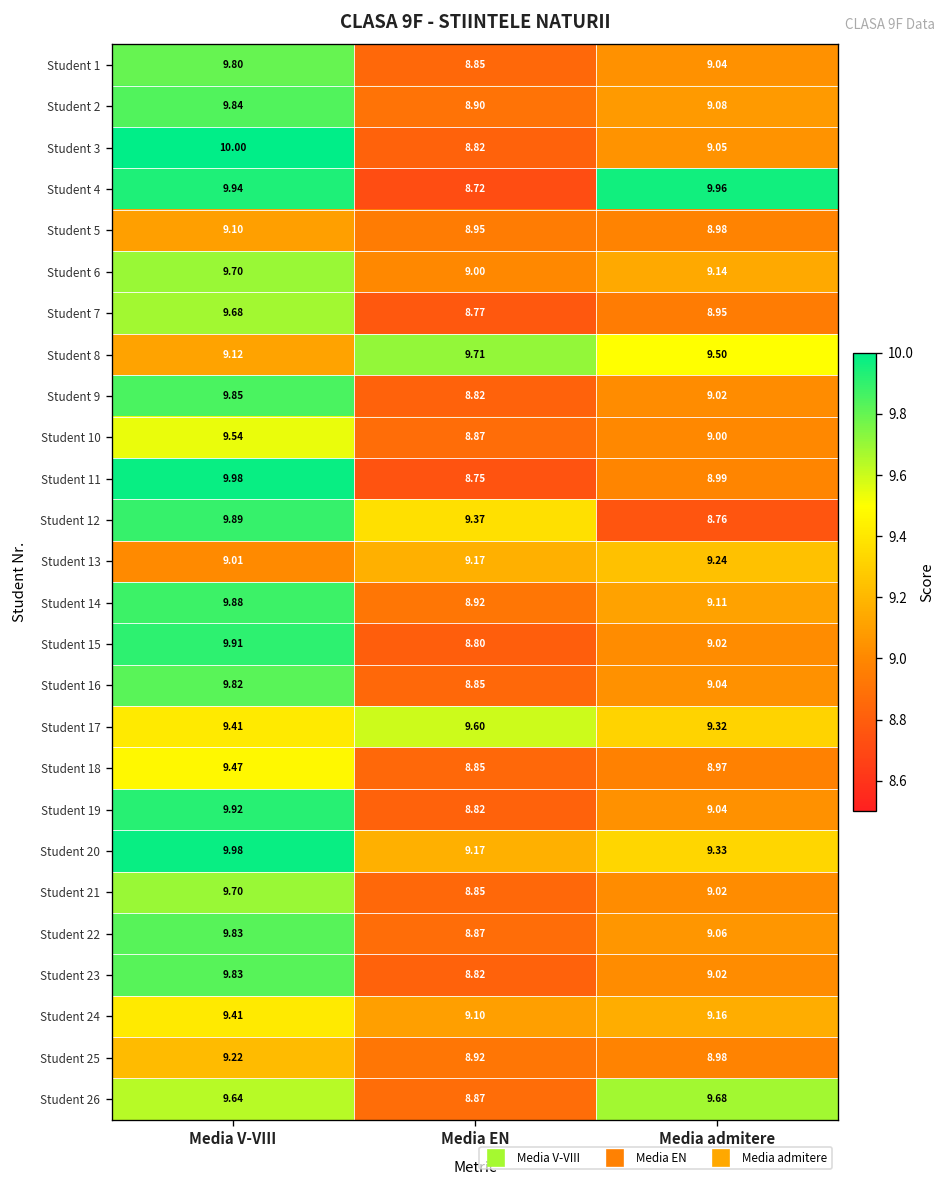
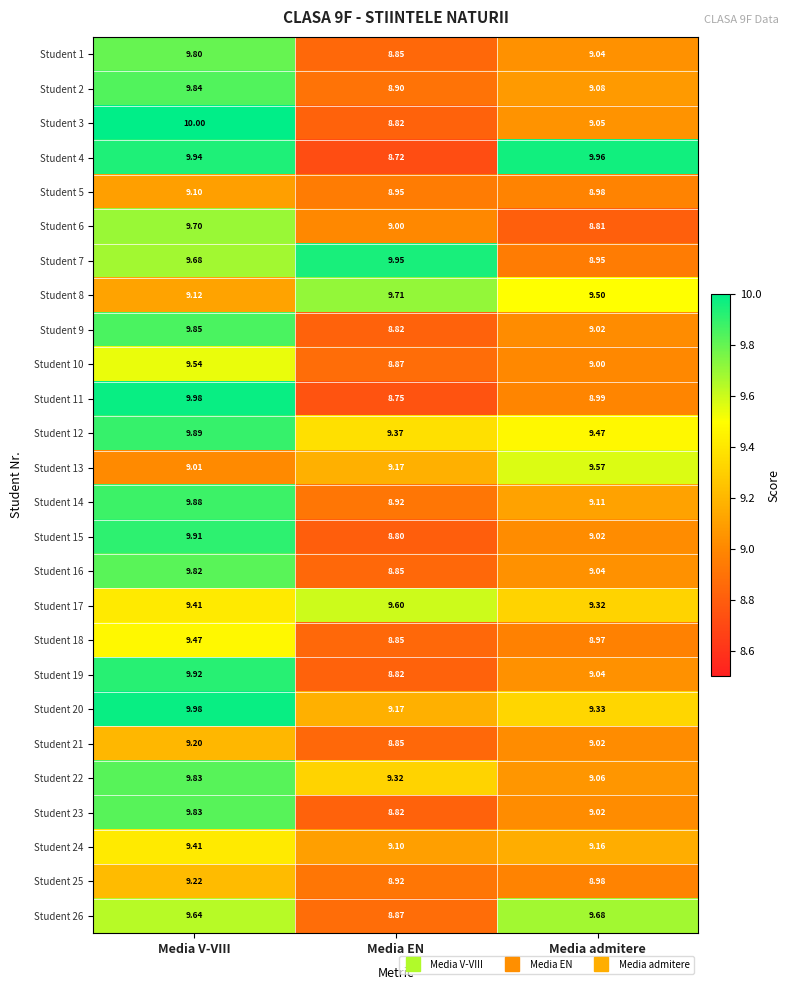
  {
    "Student 1": {
      "Media V-VIII": 9.80,
      "Media EN": 8.85,
      "Media admitere": 9.04
    },
    "Student 2": {
      "Media V-VIII": 9.84,
      "Media EN": 8.90,
      "Media admitere": 9.08
    },
    "Student 3": {
      "Media V-VIII": 10.00,
      "Media EN": 8.82,
      "Media admitere": 9.05
    },
    "Student 4": {
      "Media V-VIII": 9.94,
      "Media EN": 8.72,
      "Media admitere": 9.96
    },
    "Student 5": {
      "Media V-VIII": 9.10,
      "Media EN": 8.95,
      "Media admitere": 8.98
    },
    "Student 6": {
      "Media V-VIII": 9.70,
      "Media EN": 9.00,
-     "Media admitere": 9.14
+     "Media admitere": 8.81
    },
    "Student 7": {
      "Media V-VIII": 9.68,
-     "Media EN": 8.77,
+     "Media EN": 9.95,
      "Media admitere": 8.95
    },
    "Student 8": {
      "Media V-VIII": 9.12,
      "Media EN": 9.71,
      "Media admitere": 9.50
    },
    "Student 9": {
      "Media V-VIII": 9.85,
      "Media EN": 8.82,
      "Media admitere": 9.02
    },
    "Student 10": {
      "Media V-VIII": 9.54,
      "Media EN": 8.87,
      "Media admitere": 9.00
    },
    "Student 11": {
      "Media V-VIII": 9.98,
      "Media EN": 8.75,
      "Media admitere": 8.99
    },
    "Student 12": {
      "Media V-VIII": 9.89,
      "Media EN": 9.37,
-     "Media admitere": 8.76
+     "Media admitere": 9.47
    },
    "Student 13": {
      "Media V-VIII": 9.01,
      "Media EN": 9.17,
-     "Media admitere": 9.24
+     "Media admitere": 9.57
    },
    "Student 14": {
      "Media V-VIII": 9.88,
      "Media EN": 8.92,
      "Media admitere": 9.11
    },
    "Student 15": {
      "Media V-VIII": 9.91,
      "Media EN": 8.80,
      "Media admitere": 9.02
    },
    "Student 16": {
      "Media V-VIII": 9.82,
      "Media EN": 8.85,
      "Media admitere": 9.04
    },
    "Student 17": {
      "Media V-VIII": 9.41,
      "Media EN": 9.60,
      "Media admitere": 9.32
    },
    "Student 18": {
      "Media V-VIII": 9.47,
      "Media EN": 8.85,
      "Media admitere": 8.97
    },
    "Student 19": {
      "Media V-VIII": 9.92,
      "Media EN": 8.82,
      "Media admitere": 9.04
    },
    "Student 20": {
      "Media V-VIII": 9.98,
      "Media EN": 9.17,
      "Media admitere": 9.33
    },
    "Student 21": {
-     "Media V-VIII": 9.70,
+     "Media V-VIII": 9.20,
      "Media EN": 8.85,
      "Media admitere": 9.02
    },
    "Student 22": {
      "Media V-VIII": 9.83,
-     "Media EN": 8.87,
+     "Media EN": 9.32,
      "Media admitere": 9.06
    },
    "Student 23": {
      "Media V-VIII": 9.83,
      "Media EN": 8.82,
      "Media admitere": 9.02
    },
    "Student 24": {
      "Media V-VIII": 9.41,
      "Media EN": 9.10,
      "Media admitere": 9.16
    },
    "Student 25": {
      "Media V-VIII": 9.22,
      "Media EN": 8.92,
      "Media admitere": 8.98
    },
    "Student 26": {
      "Media V-VIII": 9.64,
      "Media EN": 8.87,
      "Media admitere": 9.68
    }
  }
